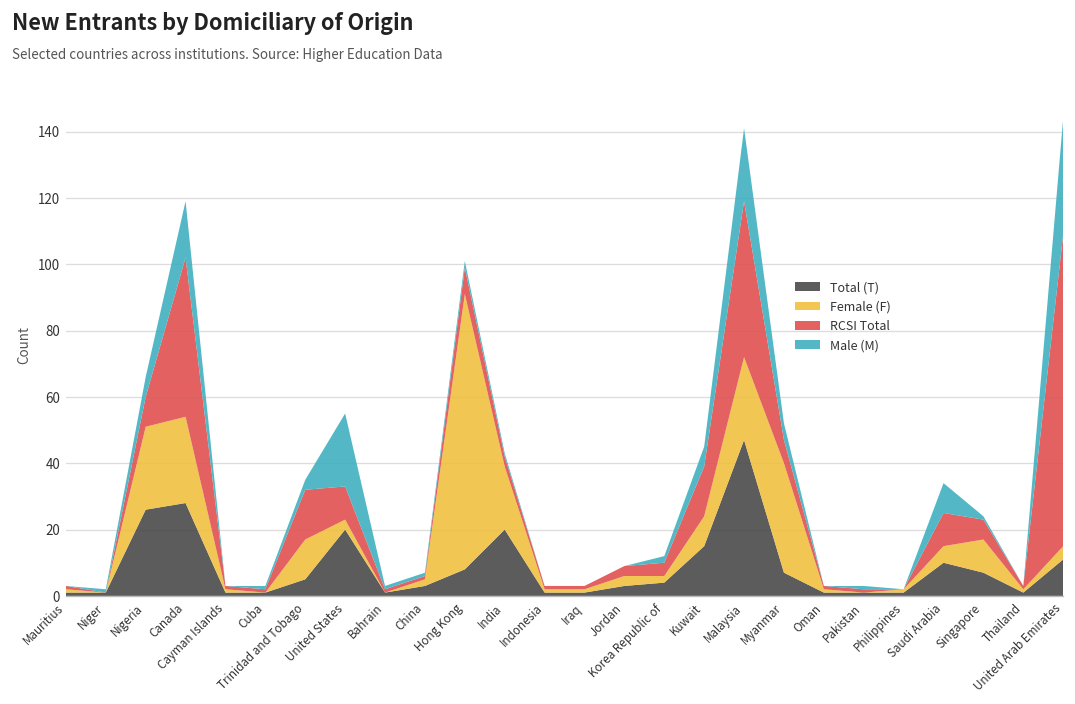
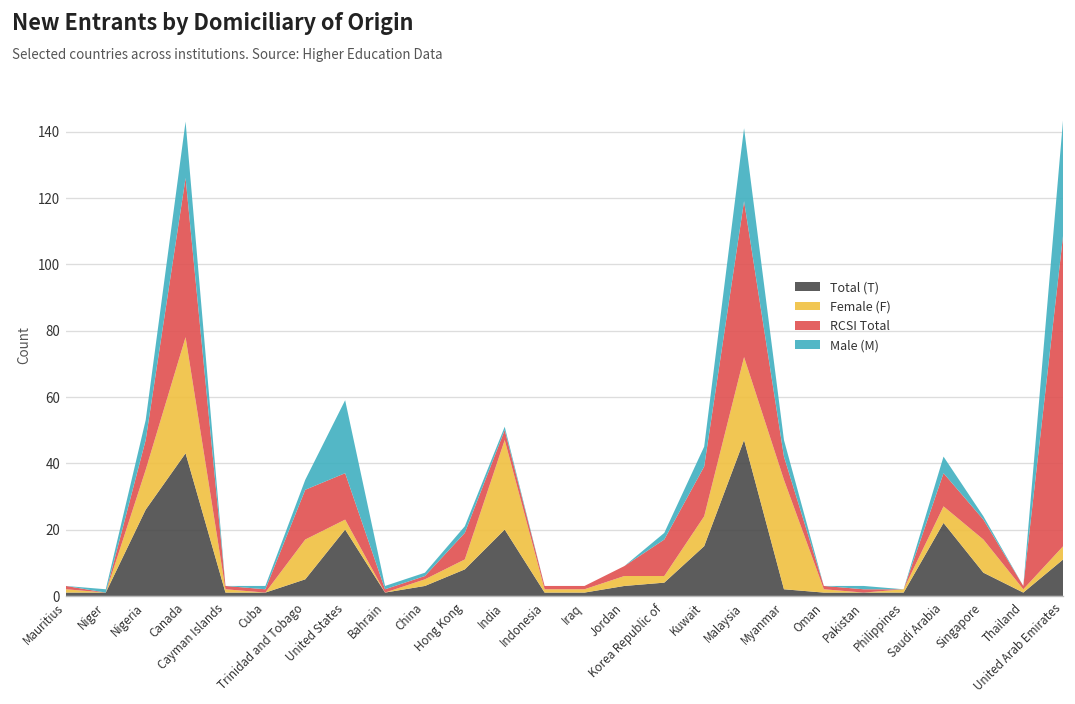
  {
    "Total (T)": {
      "Mauritius": 1,
      "Nigeria": 26,
-     "Canada": 28,
+     "Canada": 43,
      "Cayman Islands": 1,
      "Trinidad and Tobago": 5,
      "United States": 20,
      "China": 3,
      "Hong Kong": 8,
      "India": 20,
      "Indonesia": 1,
      "Iraq": 1,
      "Jordan": 3,
      "Korea Republic of": 4,
      "Kuwait": 15,
      "Malaysia": 47,
-     "Myanmar": 7,
+     "Myanmar": 2,
      "Oman": 1,
      "Philippines": 1,
-     "Saudi Arabia": 10,
+     "Saudi Arabia": 22,
      "Singapore": 7,
      "Thailand": 1,
      "United Arab Emirates": 11
    },
    "Female (F)": {
      "Mauritius": 1,
-     "Nigeria": 25,
-     "Canada": 26,
+     "Nigeria": 12,
+     "Canada": 35,
      "Cayman Islands": 1,
      "Trinidad and Tobago": 12,
      "United States": 3,
      "China": 2,
-     "Hong Kong": 83,
-     "India": 19,
+     "Hong Kong": 3,
+     "India": 27,
      "Indonesia": 1,
      "Iraq": 1,
      "Jordan": 3,
      "Korea Republic of": 2,
      "Kuwait": 9,
      "Malaysia": 25,
      "Myanmar": 33,
      "Oman": 1,
      "Saudi Arabia": 5,
      "Singapore": 10,
      "Thailand": 1,
      "United Arab Emirates": 4
    },
    "RCSI Total": {
      "Nigeria": 9,
      "Canada": 48,
      "Cuba": 1,
      "Trinidad and Tobago": 15,
-     "United States": 10,
+     "United States": 14,
      "Bahrain": 1,
      "China": 1,
      "Hong Kong": 8,
      "India": 3,
-     "Korea Republic of": 4,
+     "Korea Republic of": 11,
      "Kuwait": 15,
      "Malaysia": 47,
      "Myanmar": 7,
      "Pakistan": 1,
      "Saudi Arabia": 10,
      "Singapore": 6,
      "United Arab Emirates": 94
    },
    "Male (M)": {
      "Niger": 1,
      "Nigeria": 6,
      "Canada": 17,
      "Cuba": 1,
      "Trinidad and Tobago": 3,
      "United States": 22,
      "Bahrain": 1,
      "China": 1,
      "Hong Kong": 2,
      "India": 1,
      "Korea Republic of": 2,
      "Kuwait": 6,
      "Malaysia": 22,
      "Myanmar": 5,
      "Pakistan": 1,
-     "Saudi Arabia": 9,
+     "Saudi Arabia": 5,
      "Singapore": 1,
      "United Arab Emirates": 35
    }
  }
